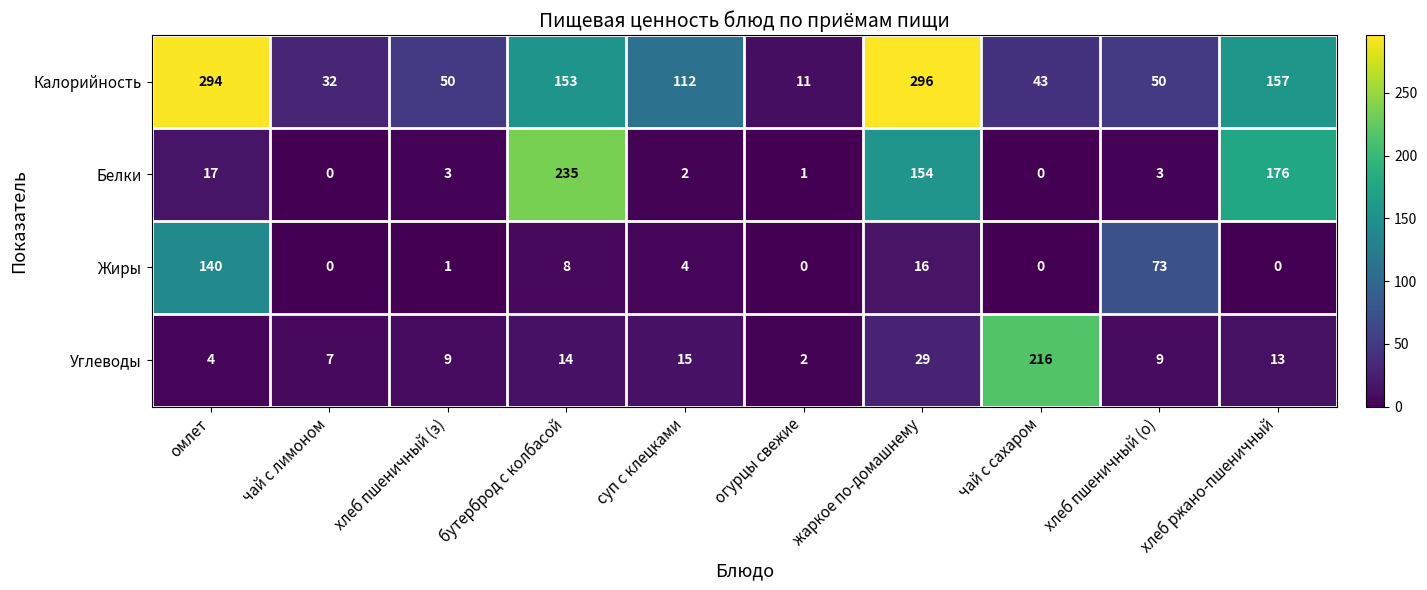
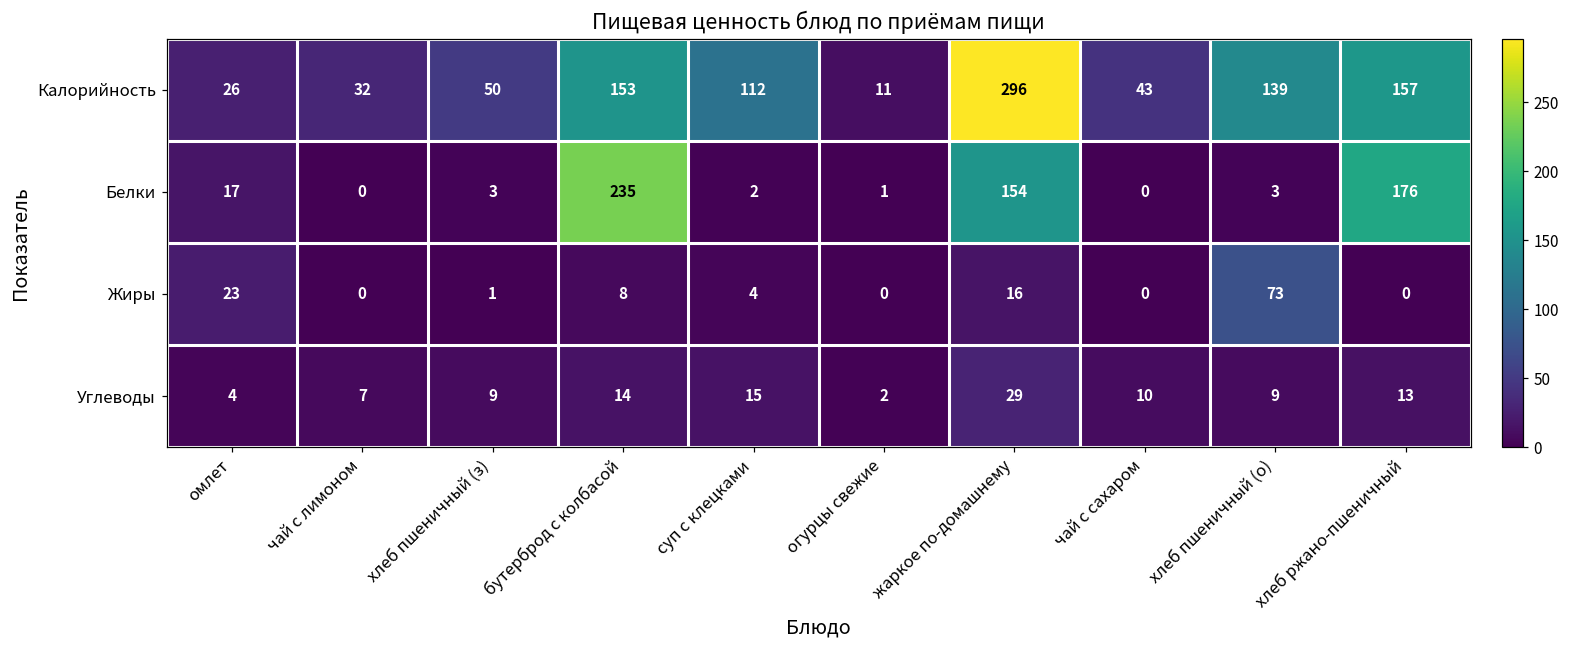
  {
    "Калорийность": {
-     "омлет": 294,
+     "омлет": 26,
      "чай с лимоном": 32,
      "хлеб пшеничный (з)": 50,
      "бутерброд с колбасой": 153,
      "суп с клецками": 112,
      "огурцы свежие": 11,
      "жаркое по-домашнему": 296,
      "чай с сахаром": 43,
-     "хлеб пшеничный (о)": 50,
+     "хлеб пшеничный (о)": 139,
      "хлеб ржано-пшеничный": 157
    },
    "Белки": {
      "омлет": 17,
      "чай с лимоном": 0,
      "хлеб пшеничный (з)": 3,
      "бутерброд с колбасой": 235,
      "суп с клецками": 2,
      "огурцы свежие": 1,
      "жаркое по-домашнему": 154,
      "чай с сахаром": 0,
      "хлеб пшеничный (о)": 3,
      "хлеб ржано-пшеничный": 176
    },
    "Жиры": {
-     "омлет": 140,
+     "омлет": 23,
      "чай с лимоном": 0,
      "хлеб пшеничный (з)": 1,
      "бутерброд с колбасой": 8,
      "суп с клецками": 4,
      "огурцы свежие": 0,
      "жаркое по-домашнему": 16,
      "чай с сахаром": 0,
      "хлеб пшеничный (о)": 73,
      "хлеб ржано-пшеничный": 0
    },
    "Углеводы": {
      "омлет": 4,
      "чай с лимоном": 7,
      "хлеб пшеничный (з)": 9,
      "бутерброд с колбасой": 14,
      "суп с клецками": 15,
      "огурцы свежие": 2,
      "жаркое по-домашнему": 29,
-     "чай с сахаром": 216,
+     "чай с сахаром": 10,
      "хлеб пшеничный (о)": 9,
      "хлеб ржано-пшеничный": 13
    }
  }
